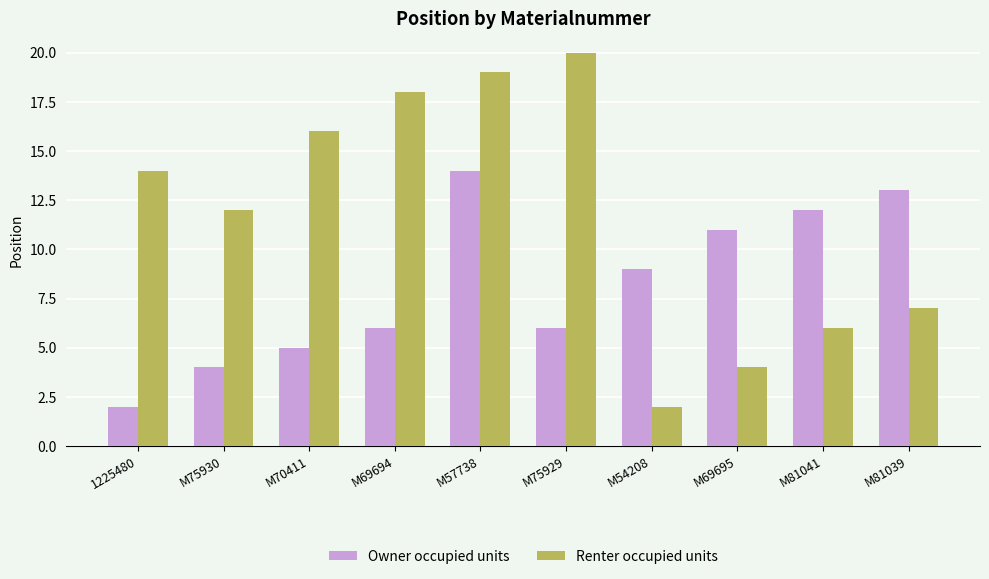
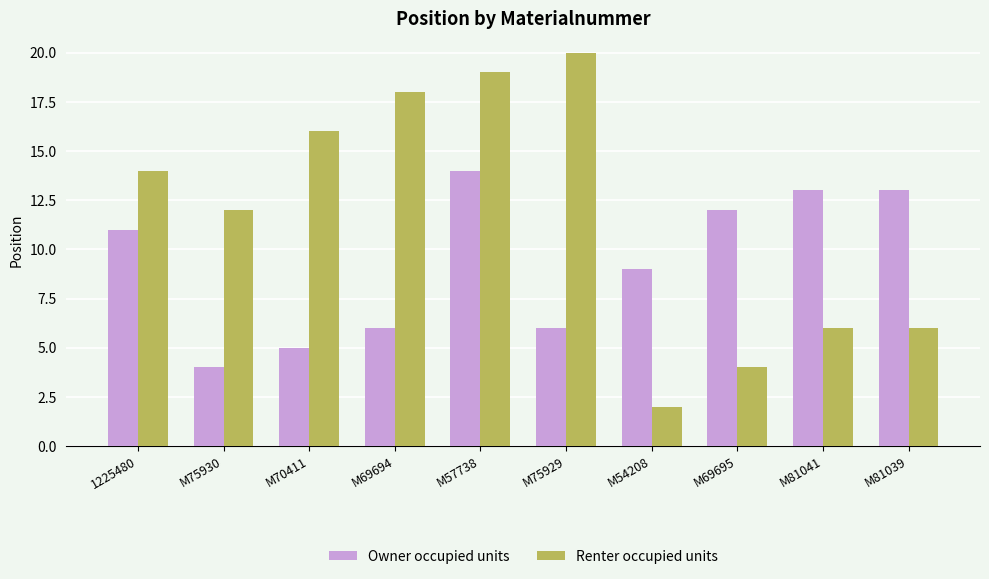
  {
    "Owner occupied units": {
-     "1225480": 2,
+     "1225480": 11,
      "M75930": 4,
      "M70411": 5,
      "M69694": 6,
      "M57738": 14,
      "M75929": 6,
      "M54208": 9,
-     "M69695": 11,
-     "M81041": 12,
+     "M69695": 12,
+     "M81041": 13,
      "M81039": 13
    },
    "Renter occupied units": {
      "1225480": 14,
      "M75930": 12,
      "M70411": 16,
      "M69694": 18,
      "M57738": 19,
      "M75929": 20,
      "M54208": 2,
      "M69695": 4,
      "M81041": 6,
-     "M81039": 7
+     "M81039": 6
    }
  }
